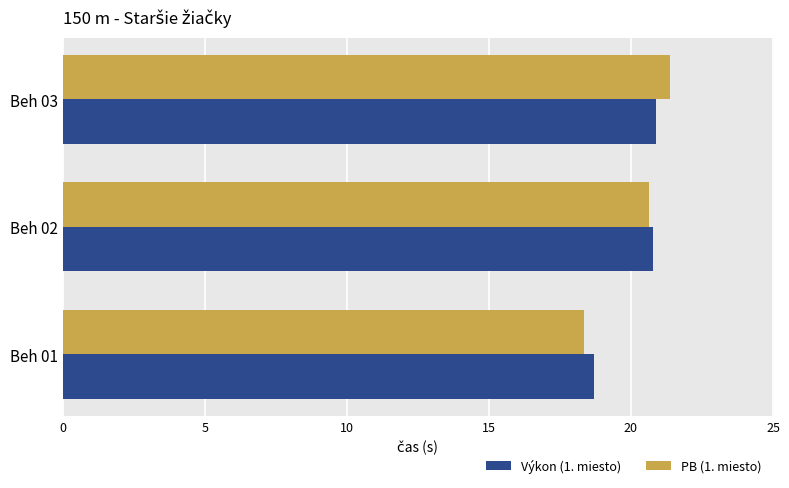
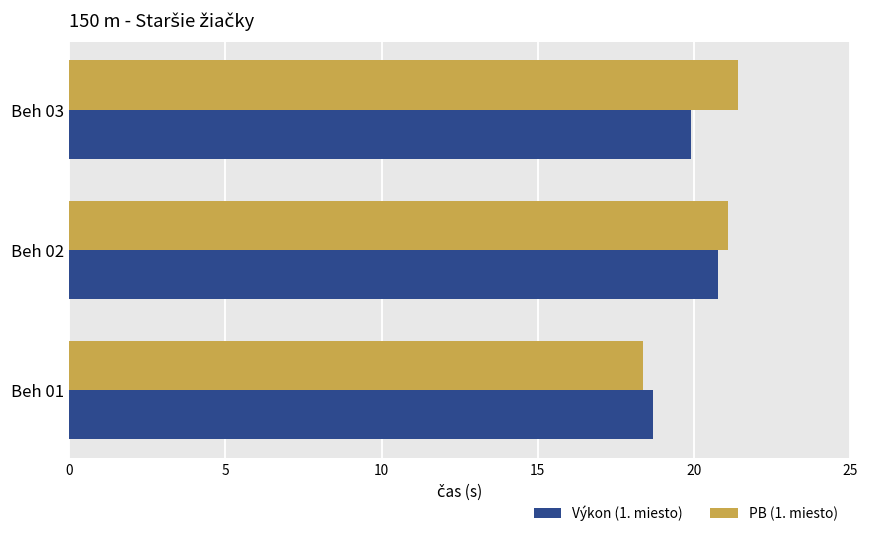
  {
    "Výkon (1. miesto)": {
-     "Beh 03": 20.9,
+     "Beh 03": 19.9,
      "Beh 02": 20.8,
      "Beh 01": 18.7
    },
    "PB (1. miesto)": {
      "Beh 03": 21.4,
-     "Beh 02": 20.7,
+     "Beh 02": 21.1,
      "Beh 01": 18.4
    }
  }
